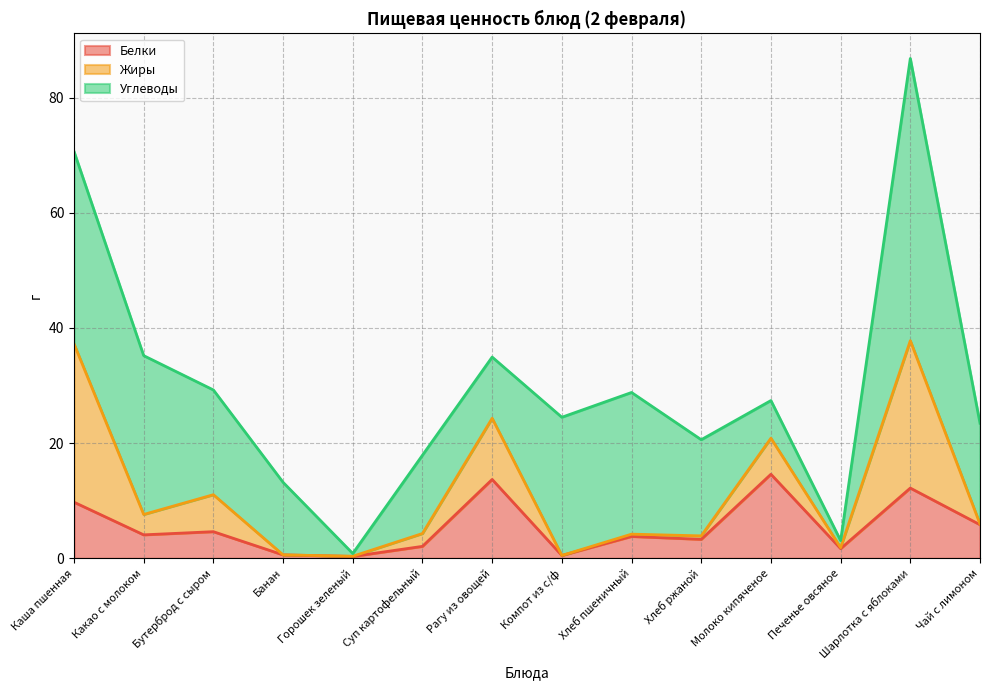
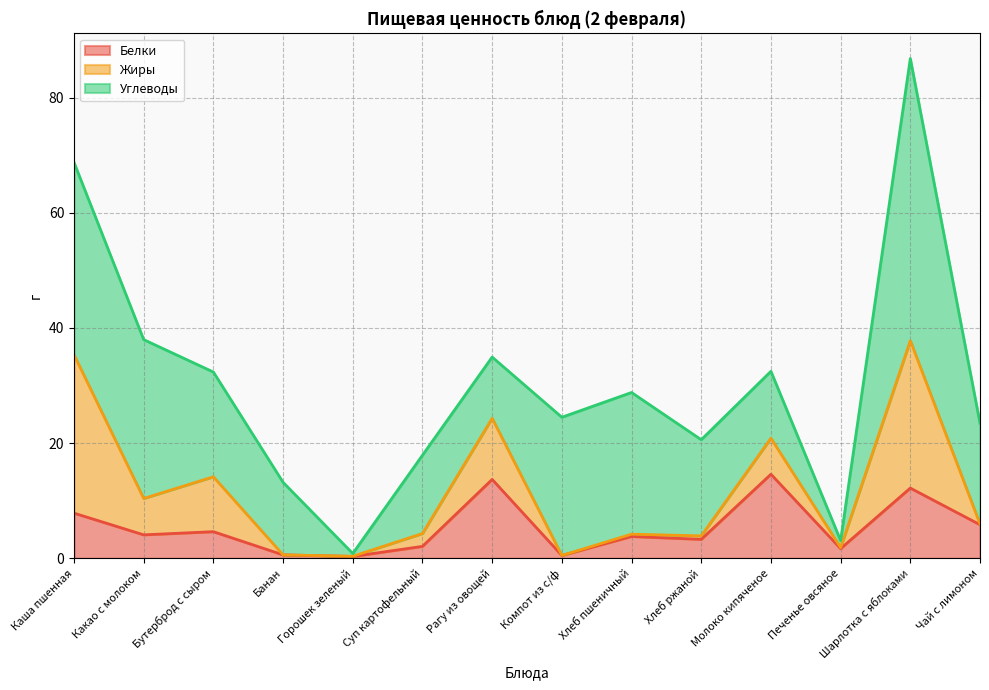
  {
    "Белки": {
-     "Каша пшенная": 10,
+     "Каша пшенная": 8,
      "Какао с молоком": 4,
      "Бутерброд с сыром": 5,
      "Суп картофельный": 2,
      "Рагу из овощей": 14,
      "Хлеб ржаной": 3,
      "Молоко кипяченое": 15,
      "Шарлотка с яблоками": 12
    },
    "Жиры": {
      "Каша пшенная": 28,
-     "Какао с молоком": 4,
-     "Бутерброд с сыром": 6,
+     "Какао с молоком": 6,
+     "Бутерброд с сыром": 10,
      "Суп картофельный": 2,
      "Рагу из овощей": 11,
      "Хлеб ржаной": 1,
      "Молоко кипяченое": 6,
      "Шарлотка с яблоками": 26
    },
    "Углеводы": {
      "Каша пшенная": 33,
      "Какао с молоком": 28,
      "Бутерброд с сыром": 18,
      "Банан": 13,
      "Горошек зеленый": 0,
      "Суп картофельный": 14,
      "Рагу из овощей": 11,
      "Компот из с/ф": 24,
      "Хлеб пшеничный": 25,
      "Хлеб ржаной": 17,
-     "Молоко кипяченое": 7,
+     "Молоко кипяченое": 12,
      "Печенье овсяное": 1,
      "Шарлотка с яблоками": 49,
      "Чай с лимоном": 18
    }
  }
